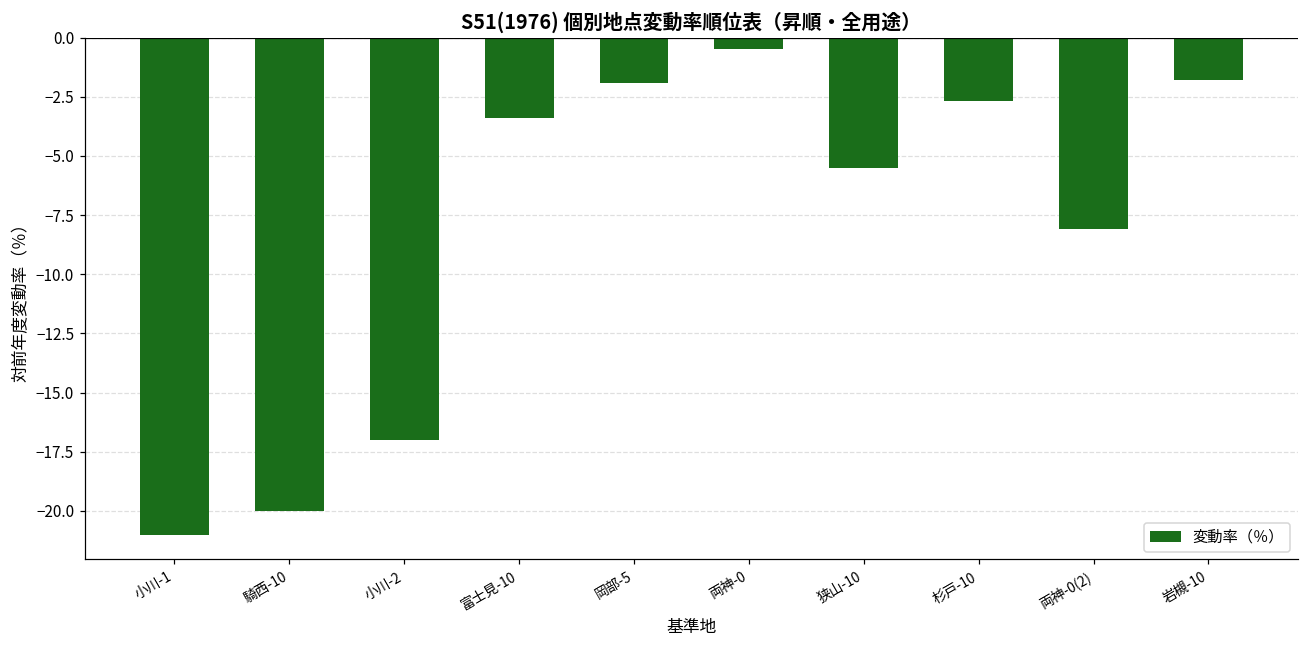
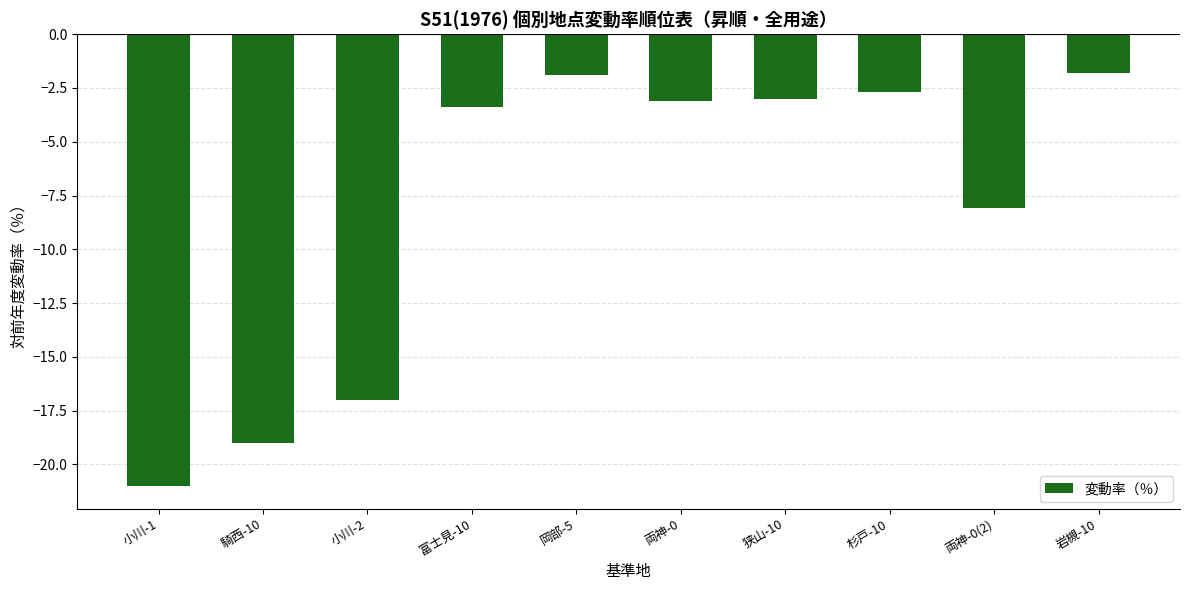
  {
    "小川-1": -21.0,
-   "騎西-10": -20,
+   "騎西-10": -19,
    "小川-2": -17.0,
    "富士見-10": -3.4,
    "岡部-5": -1.9,
-   "両神-0": -0.5,
-   "狭山-10": -5.5,
+   "両神-0": -3.1,
+   "狭山-10": -3.0,
    "杉戸-10": -2.7,
    "両神-0(2)": -8.1,
    "岩槻-10": -1.8
  }
